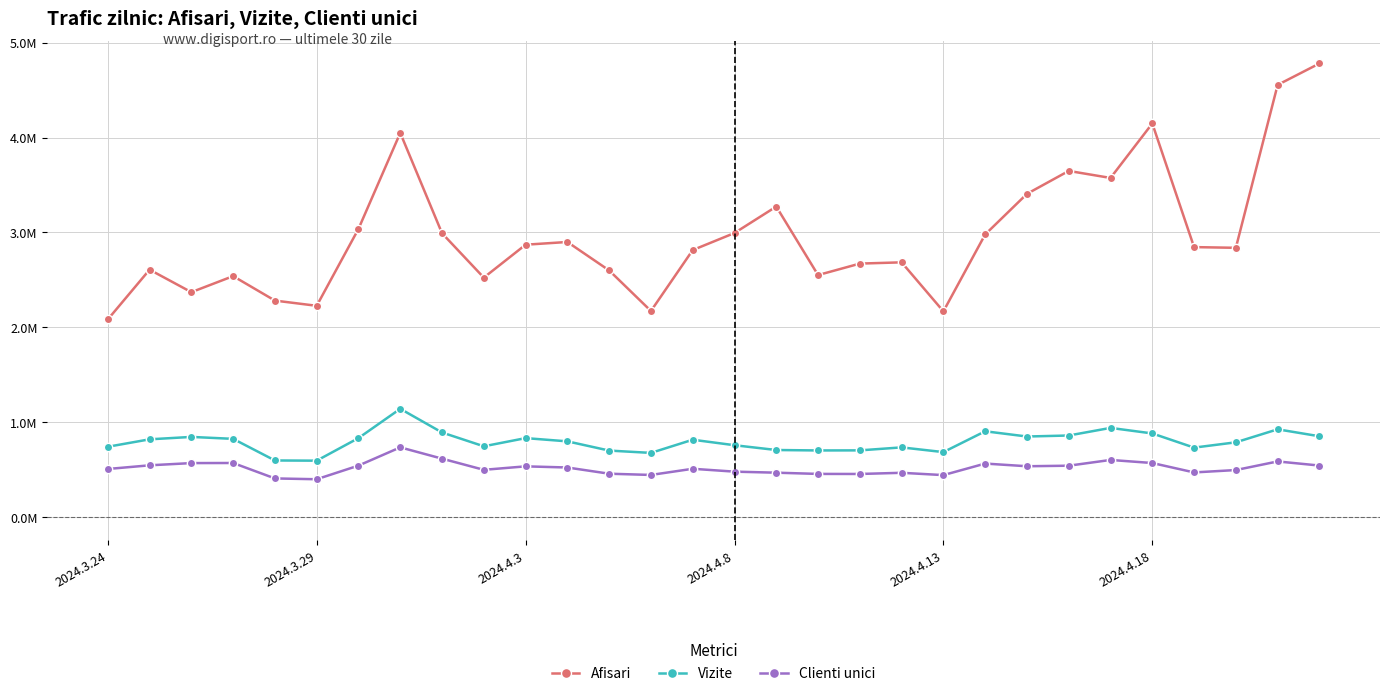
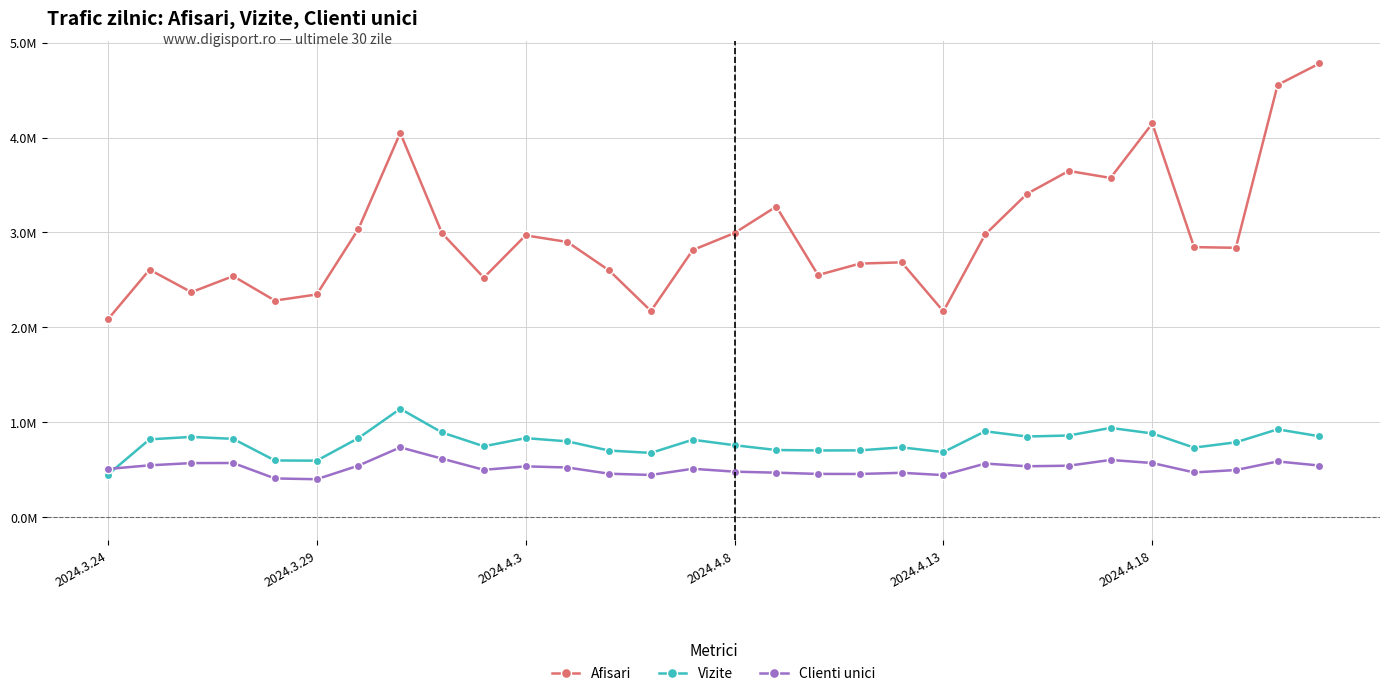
  {
    "Afisari": {
      "2024.3.24": 2100000,
-     "2024.3.29": 2200000,
-     "2024.4.3": 2900000,
+     "2024.3.29": 2300000,
+     "2024.4.3": 3000000,
      "2024.4.8": 3000000,
      "2024.4.13": 2200000,
      "2024.4.18": 4100000
    },
    "Vizite": {
-     "2024.3.24": 700000,
+     "2024.3.24": 400000,
      "2024.3.29": 600000,
      "2024.4.3": 800000,
      "2024.4.8": 800000,
      "2024.4.13": 700000,
      "2024.4.18": 900000
    },
    "Clienti unici": {
      "2024.3.24": 500000,
      "2024.3.29": 400000,
      "2024.4.3": 500000,
      "2024.4.8": 500000,
      "2024.4.13": 400000,
      "2024.4.18": 600000
    }
  }
